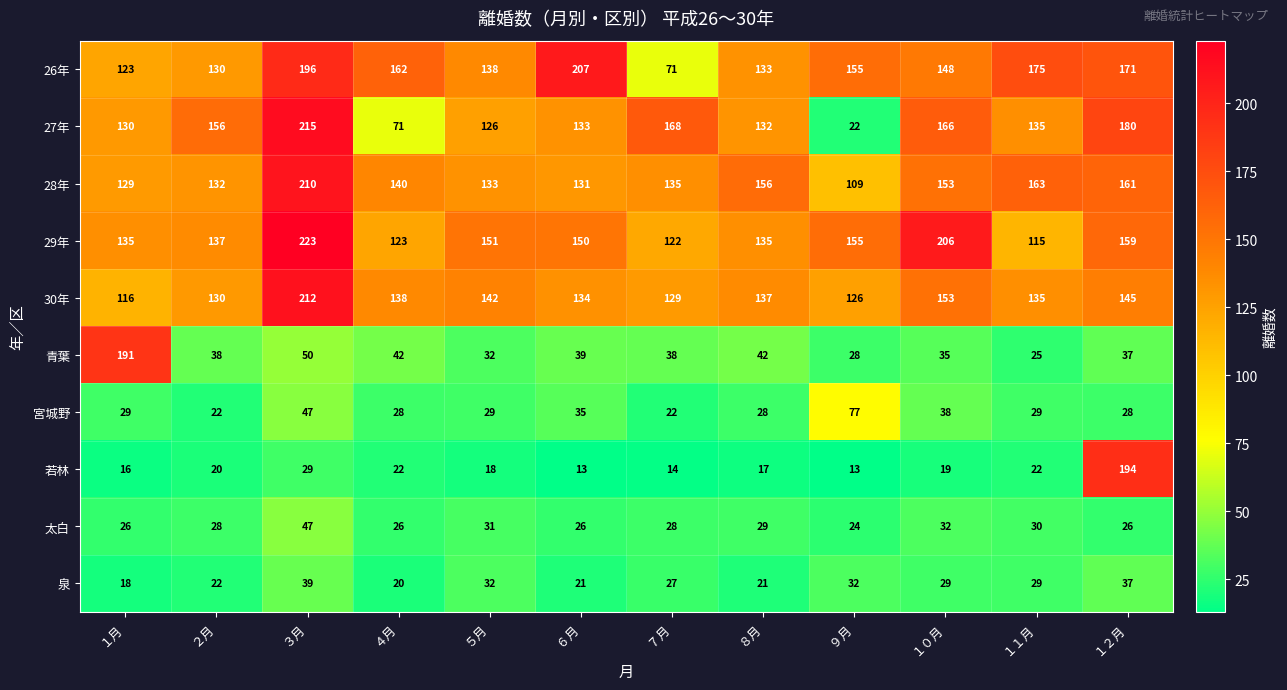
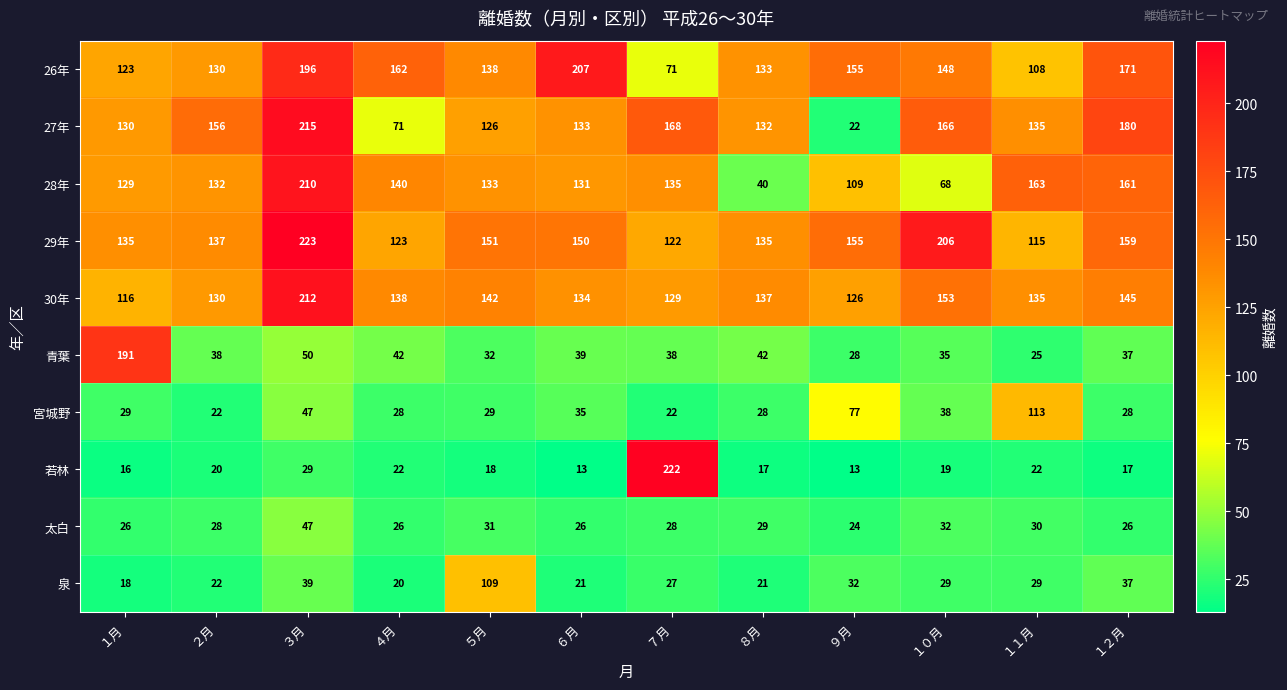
  {
    "26年": {
      "１月": 123,
      "２月": 130,
      "３月": 196,
      "４月": 162,
      "５月": 138,
      "６月": 207,
      "７月": 71,
      "８月": 133,
      "９月": 155,
      "１０月": 148,
-     "１１月": 175,
+     "１１月": 108,
      "１２月": 171
    },
    "27年": {
      "１月": 130,
      "２月": 156,
      "３月": 215,
      "４月": 71,
      "５月": 126,
      "６月": 133,
      "７月": 168,
      "８月": 132,
      "９月": 22,
      "１０月": 166,
      "１１月": 135,
      "１２月": 180
    },
    "28年": {
      "１月": 129,
      "２月": 132,
      "３月": 210,
      "４月": 140,
      "５月": 133,
      "６月": 131,
      "７月": 135,
-     "８月": 156,
+     "８月": 40,
      "９月": 109,
-     "１０月": 153,
+     "１０月": 68,
      "１１月": 163,
      "１２月": 161
    },
    "29年": {
      "１月": 135,
      "２月": 137,
      "３月": 223,
      "４月": 123,
      "５月": 151,
      "６月": 150,
      "７月": 122,
      "８月": 135,
      "９月": 155,
      "１０月": 206,
      "１１月": 115,
      "１２月": 159
    },
    "30年": {
      "１月": 116,
      "２月": 130,
      "３月": 212,
      "４月": 138,
      "５月": 142,
      "６月": 134,
      "７月": 129,
      "８月": 137,
      "９月": 126,
      "１０月": 153,
      "１１月": 135,
      "１２月": 145
    },
    "青葉": {
      "１月": 191,
      "２月": 38,
      "３月": 50,
      "４月": 42,
      "５月": 32,
      "６月": 39,
      "７月": 38,
      "８月": 42,
      "９月": 28,
      "１０月": 35,
      "１１月": 25,
      "１２月": 37
    },
    "宮城野": {
      "１月": 29,
      "２月": 22,
      "３月": 47,
      "４月": 28,
      "５月": 29,
      "６月": 35,
      "７月": 22,
      "８月": 28,
      "９月": 77,
      "１０月": 38,
-     "１１月": 29,
+     "１１月": 113,
      "１２月": 28
    },
    "若林": {
      "１月": 16,
      "２月": 20,
      "３月": 29,
      "４月": 22,
      "５月": 18,
      "６月": 13,
-     "７月": 14,
+     "７月": 222,
      "８月": 17,
      "９月": 13,
      "１０月": 19,
      "１１月": 22,
-     "１２月": 194
+     "１２月": 17
    },
    "太白": {
      "１月": 26,
      "２月": 28,
      "３月": 47,
      "４月": 26,
      "５月": 31,
      "６月": 26,
      "７月": 28,
      "８月": 29,
      "９月": 24,
      "１０月": 32,
      "１１月": 30,
      "１２月": 26
    },
    "泉": {
      "１月": 18,
      "２月": 22,
      "３月": 39,
      "４月": 20,
-     "５月": 32,
+     "５月": 109,
      "６月": 21,
      "７月": 27,
      "８月": 21,
      "９月": 32,
      "１０月": 29,
      "１１月": 29,
      "１２月": 37
    }
  }
